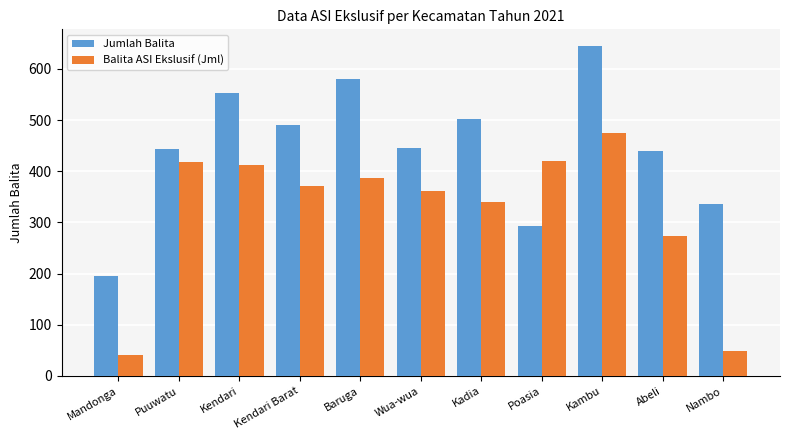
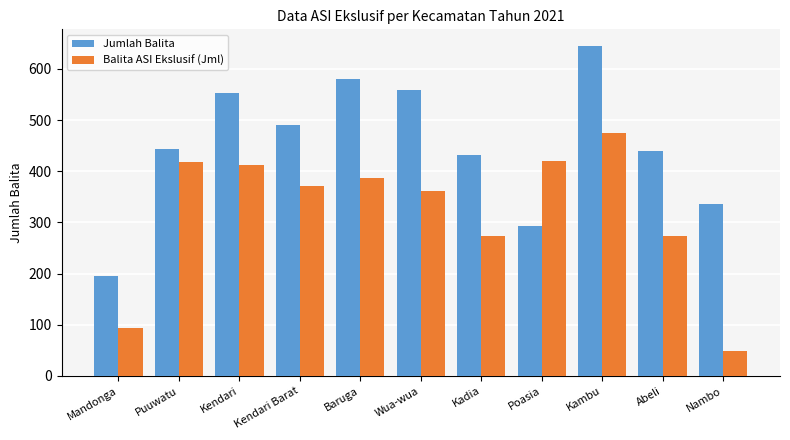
  {
    "Jumlah Balita": {
      "Mandonga": 200,
      "Puuwatu": 440,
      "Kendari": 550,
      "Kendari Barat": 490,
      "Baruga": 580,
-     "Wua-wua": 450,
-     "Kadia": 500,
+     "Wua-wua": 560,
+     "Kadia": 430,
      "Poasia": 290,
      "Kambu": 650,
      "Abeli": 440,
      "Nambo": 340
    },
    "Balita ASI Ekslusif (Jml)": {
-     "Mandonga": 40,
+     "Mandonga": 90,
      "Puuwatu": 420,
      "Kendari": 410,
      "Kendari Barat": 370,
      "Baruga": 390,
      "Wua-wua": 360,
-     "Kadia": 340,
+     "Kadia": 270,
      "Poasia": 420,
      "Kambu": 480,
      "Abeli": 270,
      "Nambo": 50
    }
  }
